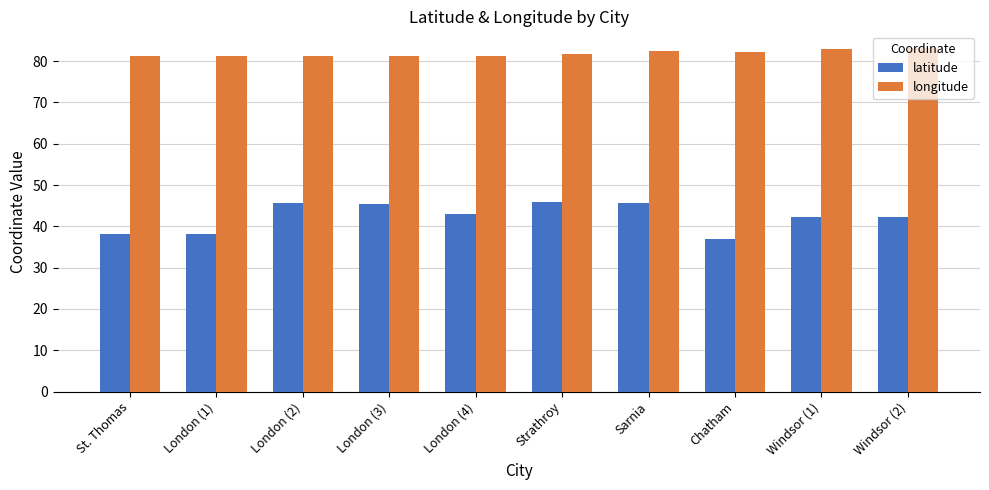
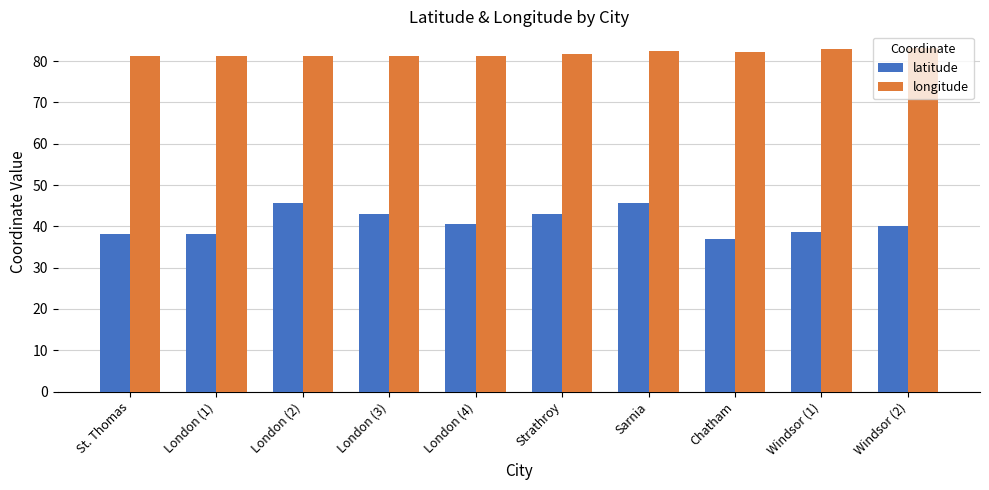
  {
    "latitude": {
      "St. Thomas": 38,
      "London (1)": 38,
      "London (2)": 46,
-     "London (3)": 46,
-     "London (4)": 43,
-     "Strathroy": 46,
+     "London (3)": 43,
+     "London (4)": 41,
+     "Strathroy": 43,
      "Sarnia": 46,
      "Chatham": 37,
-     "Windsor (1)": 42,
-     "Windsor (2)": 42
+     "Windsor (1)": 39,
+     "Windsor (2)": 40
    },
    "longitude": {
      "St. Thomas": 81,
      "London (1)": 81,
      "London (2)": 81,
      "London (3)": 81,
      "London (4)": 81,
      "Strathroy": 82,
      "Sarnia": 82,
      "Chatham": 82,
      "Windsor (1)": 83
    }
  }
